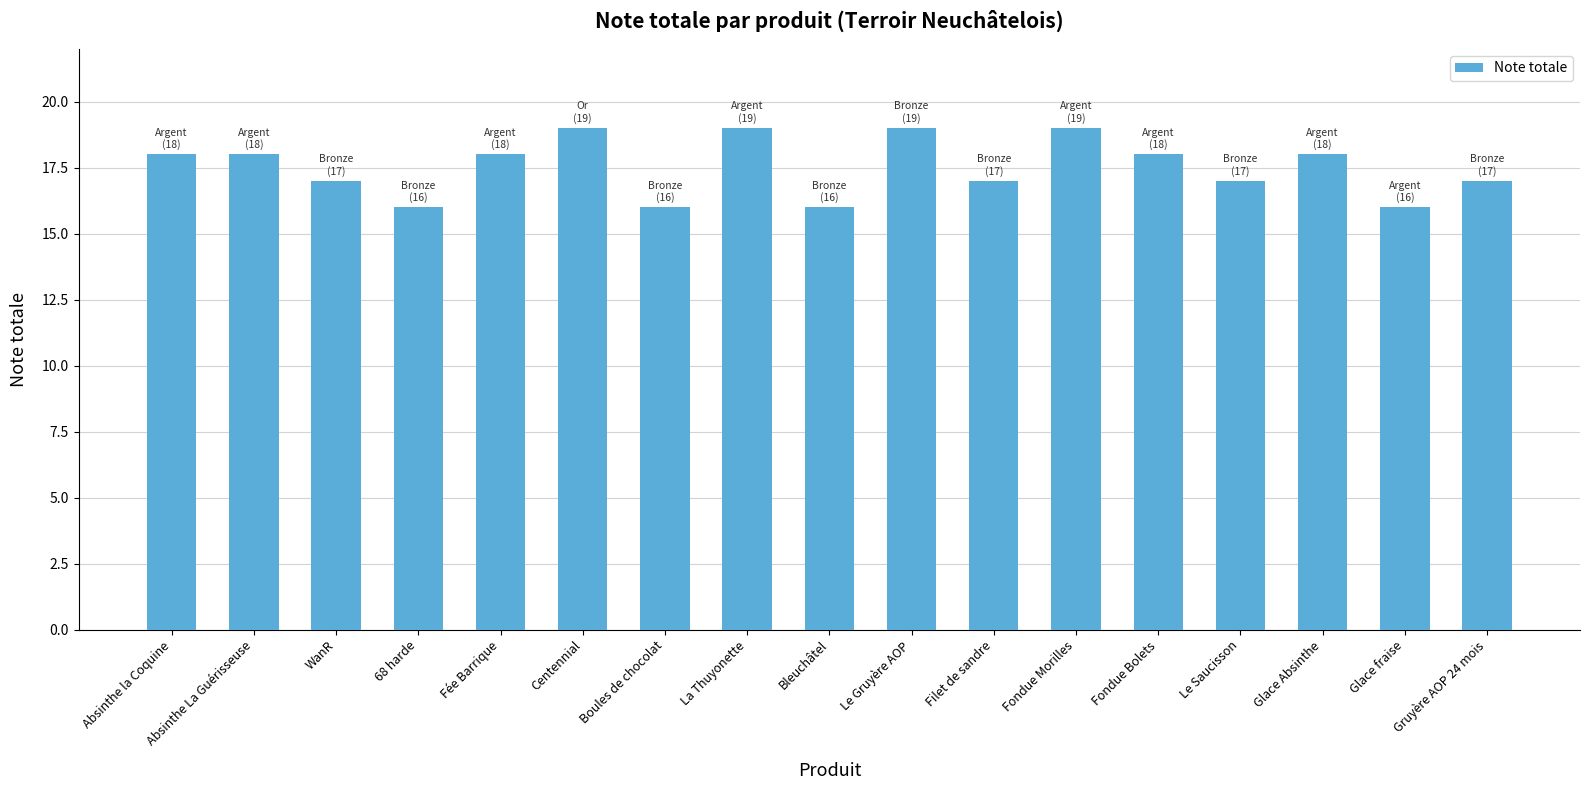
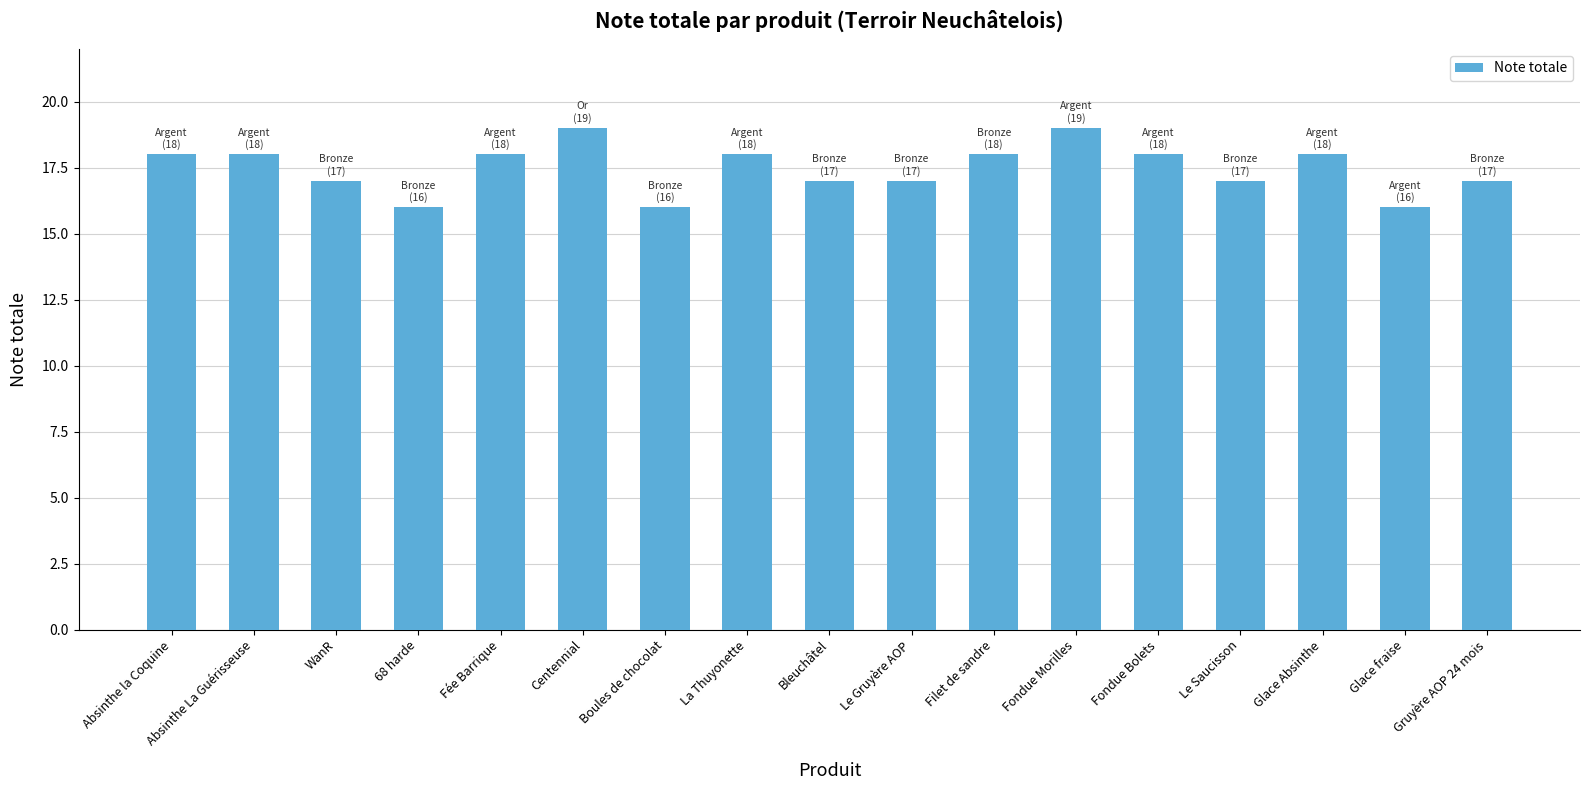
  {
    "Absinthe la Coquine": "(18)",
    "Absinthe La Guérisseuse": "(18)",
    "WanR": "(17)",
    "68 harde": "(16)",
    "Fée Barrique": "(18)",
    "Centennial": "(19)",
    "Boules de chocolat": "(16)",
-   "La Thuyonette": "(19)",
-   "Bleuchâtel": "(16)",
-   "Le Gruyère AOP": "(19)",
-   "Filet de sandre": "(17)",
+   "La Thuyonette": "(18)",
+   "Bleuchâtel": "(17)",
+   "Le Gruyère AOP": "(17)",
+   "Filet de sandre": "(18)",
    "Fondue Morilles": "(19)",
    "Fondue Bolets": "(18)",
    "Le Saucisson": "(17)",
    "Glace Absinthe": "(18)",
    "Glace fraise": "(16)",
    "Gruyère AOP 24 mois": "(17)"
  }
